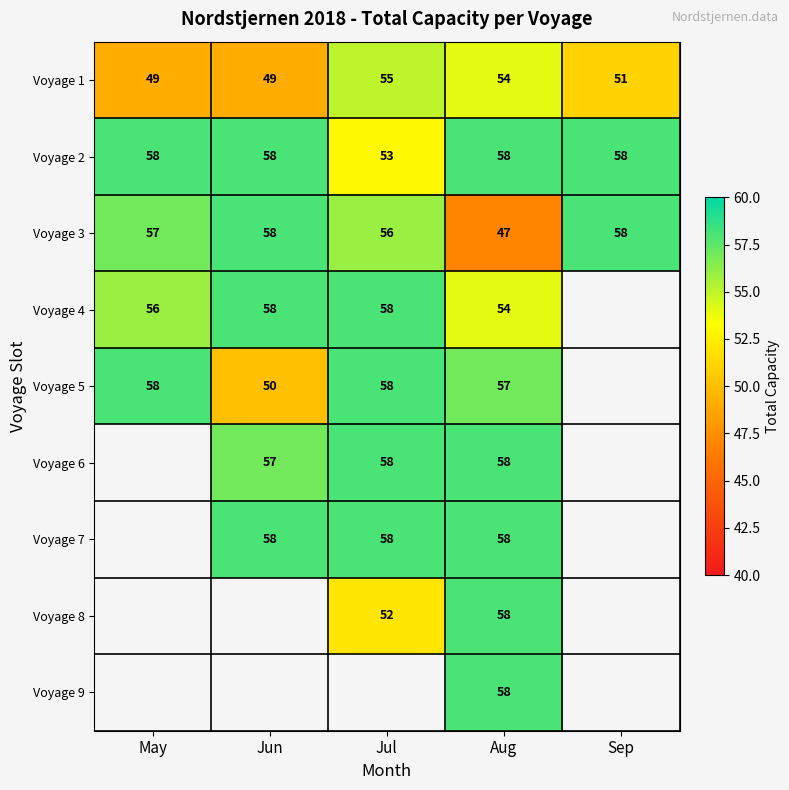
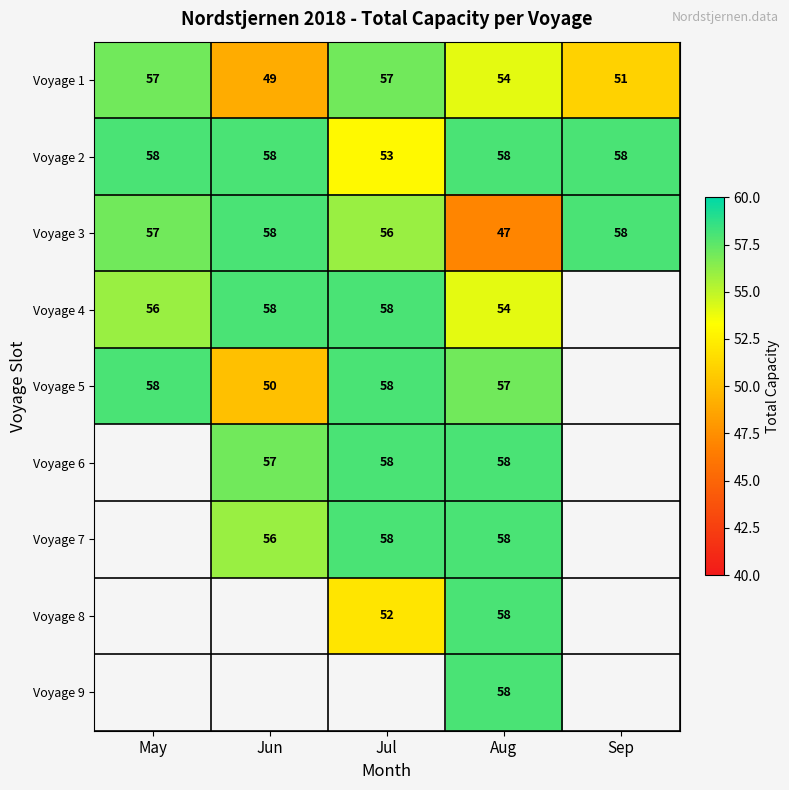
  {
    "Voyage 1": {
-     "May": 49,
+     "May": 57,
      "Jun": 49,
-     "Jul": 55,
+     "Jul": 57,
      "Aug": 54,
      "Sep": 51
    },
    "Voyage 2": {
      "May": 58,
      "Jun": 58,
      "Jul": 53,
      "Aug": 58,
      "Sep": 58
    },
    "Voyage 3": {
      "May": 57,
      "Jun": 58,
      "Jul": 56,
      "Aug": 47,
      "Sep": 58
    },
    "Voyage 4": {
      "May": 56,
      "Jun": 58,
      "Jul": 58,
      "Aug": 54
    },
    "Voyage 5": {
      "May": 58,
      "Jun": 50,
      "Jul": 58,
      "Aug": 57
    },
    "Voyage 6": {
      "Jun": 57,
      "Jul": 58,
      "Aug": 58
    },
    "Voyage 7": {
-     "Jun": 58,
+     "Jun": 56,
      "Jul": 58,
      "Aug": 58
    },
    "Voyage 8": {
      "Jul": 52,
      "Aug": 58
    },
    "Voyage 9": {
      "Aug": 58
    }
  }
